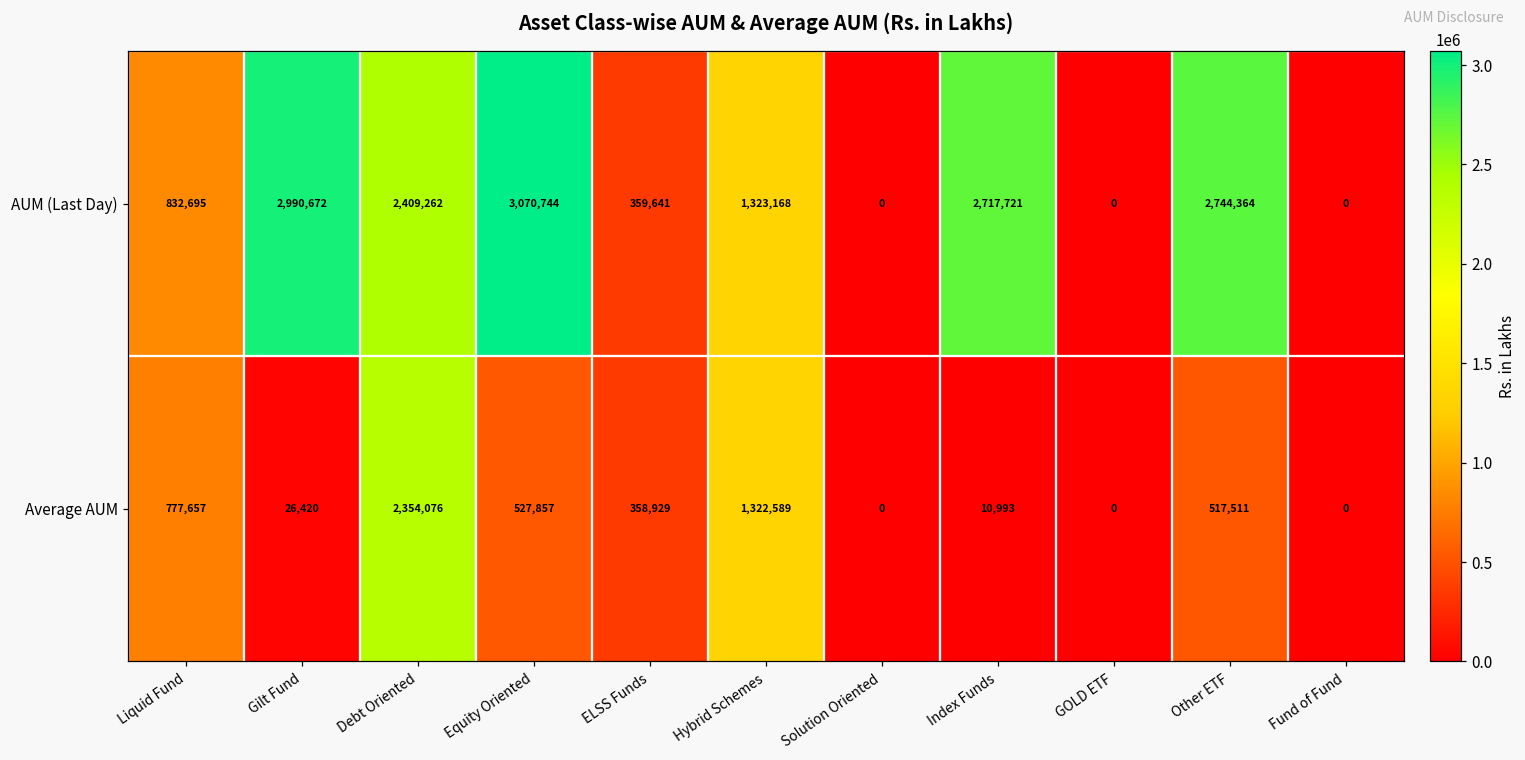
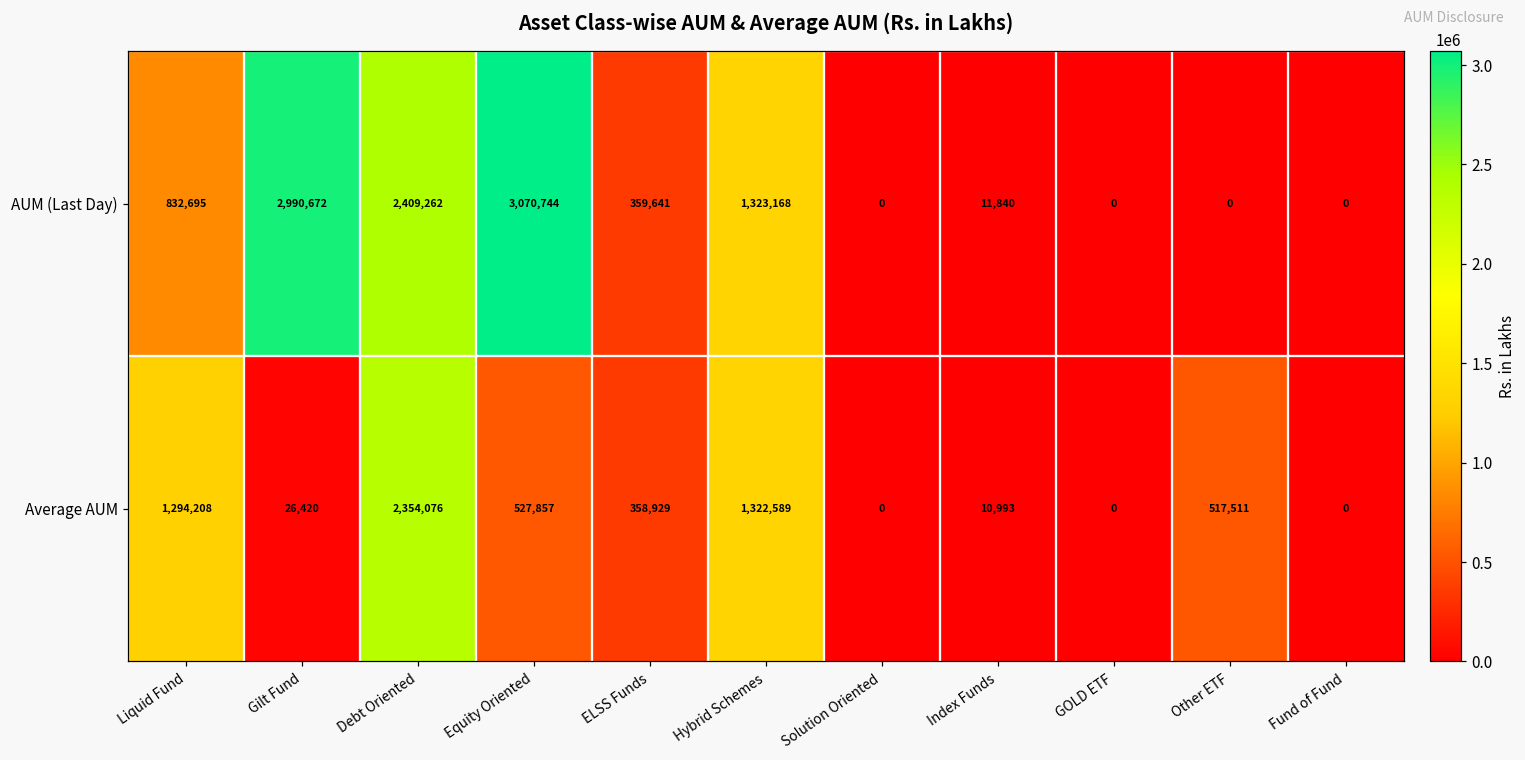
  {
    "AUM (Last Day)": {
      "Liquid Fund": "832,695",
      "Gilt Fund": "2,990,672",
      "Debt Oriented": "2,409,262",
      "Equity Oriented": "3,070,744",
      "ELSS Funds": "359,641",
      "Hybrid Schemes": "1,323,168",
      "Solution Oriented": "0",
-     "Index Funds": "2,717,721",
+     "Index Funds": "11,840",
      "GOLD ETF": "0",
-     "Other ETF": "2,744,364",
+     "Other ETF": "0",
      "Fund of Fund": "0"
    },
    "Average AUM": {
-     "Liquid Fund": "777,657",
+     "Liquid Fund": "1,294,208",
      "Gilt Fund": "26,420",
      "Debt Oriented": "2,354,076",
      "Equity Oriented": "527,857",
      "ELSS Funds": "358,929",
      "Hybrid Schemes": "1,322,589",
      "Solution Oriented": "0",
      "Index Funds": "10,993",
      "GOLD ETF": "0",
      "Other ETF": "517,511",
      "Fund of Fund": "0"
    }
  }
